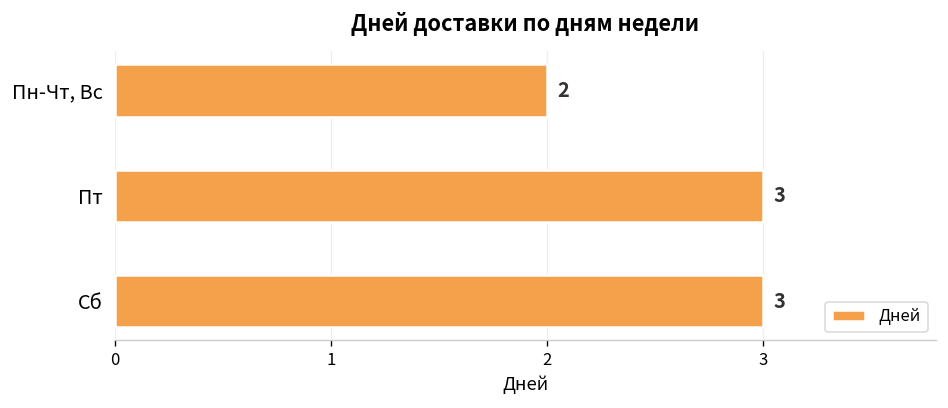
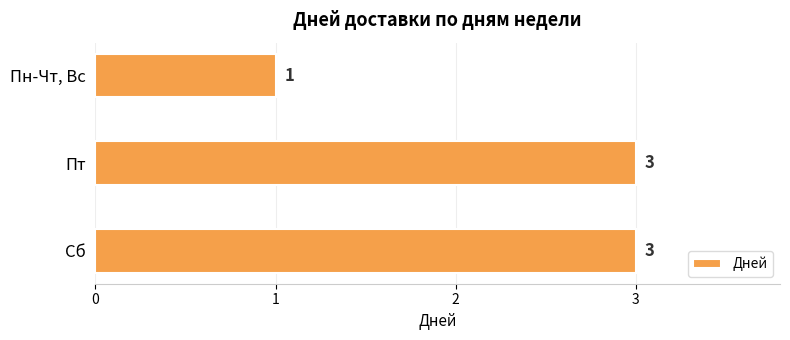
  {
-   "Пн-Чт, Вс": 2,
+   "Пн-Чт, Вс": 1,
    "Пт": 3,
    "Сб": 3
  }
